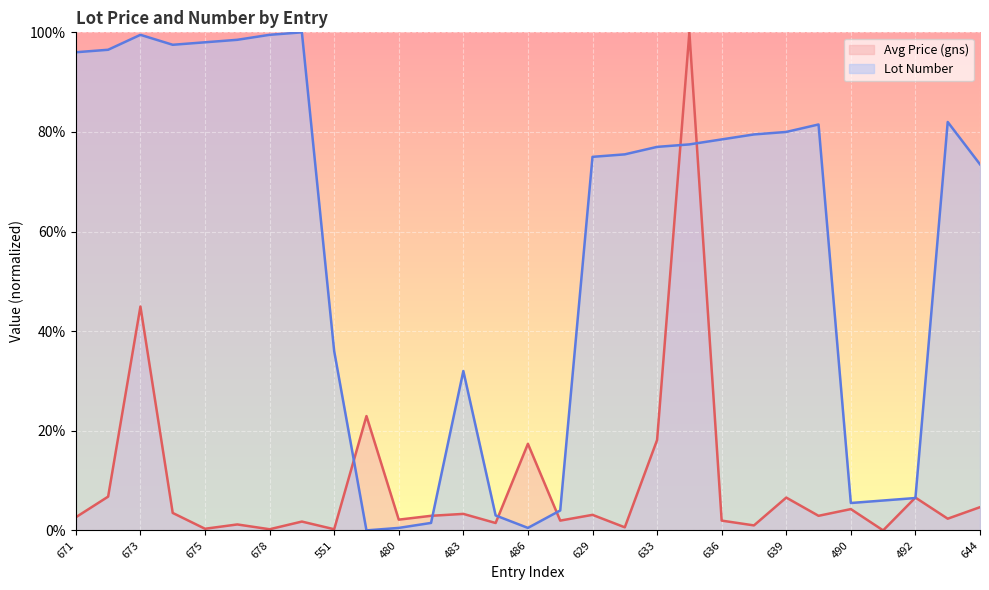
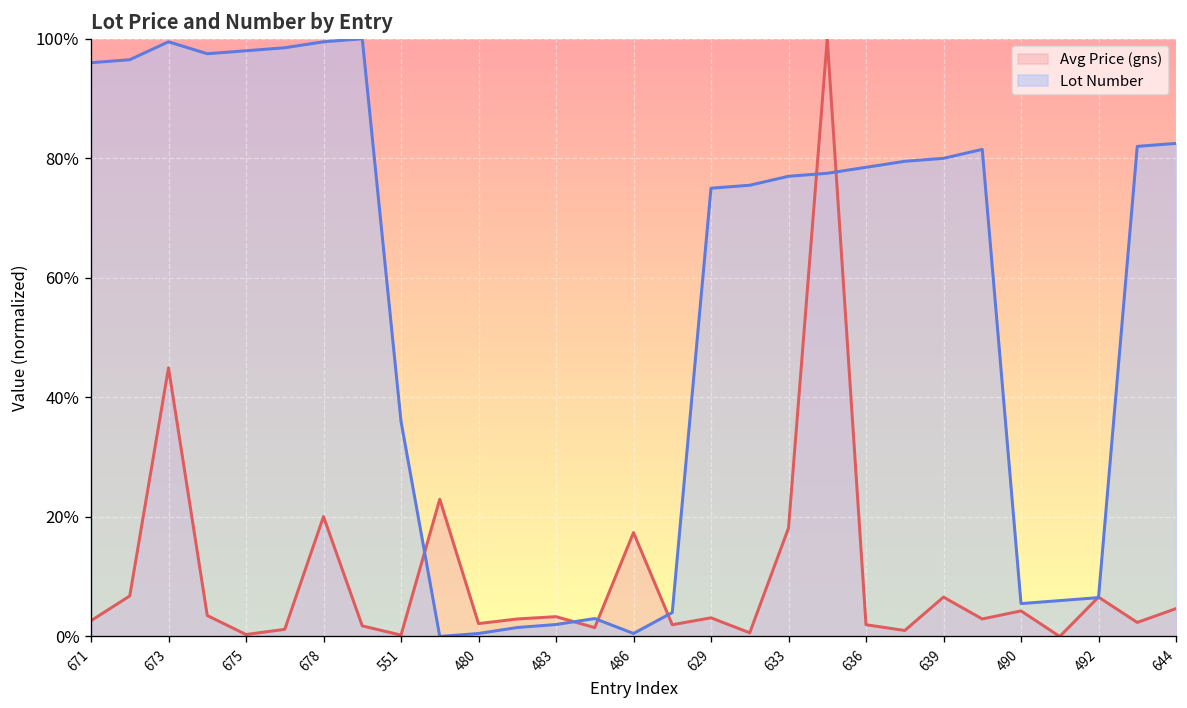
  {
    "Avg Price (gns)": {
      "671": "3%",
      "673": "45%",
      "675": "0%",
-     "678": "0%",
+     "678": "20%",
      "551": "0%",
      "480": "2%",
      "483": "3%",
      "486": "17%",
      "629": "3%",
      "633": "18%",
      "636": "2%",
      "639": "7%",
      "490": "4%",
      "644": "5%"
    },
    "Lot Number": {
      "671": "96%",
      "673": "100%",
      "675": "98%",
      "678": "100%",
      "551": "36%",
      "480": "1%",
-     "483": "32%",
+     "483": "2%",
      "486": "1%",
      "629": "75%",
      "633": "77%",
      "636": "79%",
      "639": "80%",
      "490": "6%",
-     "644": "74%"
+     "644": "83%"
    }
  }
